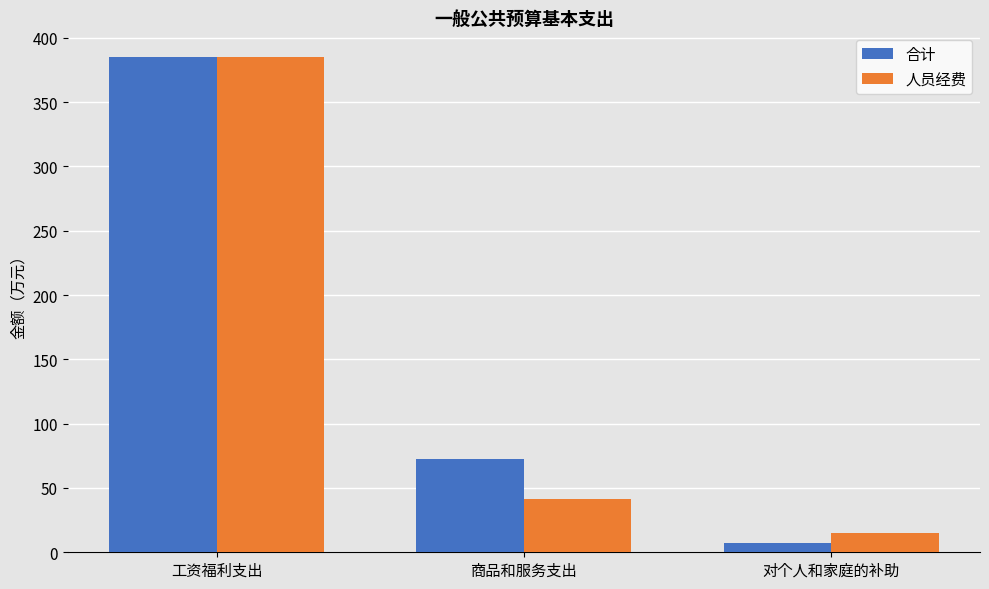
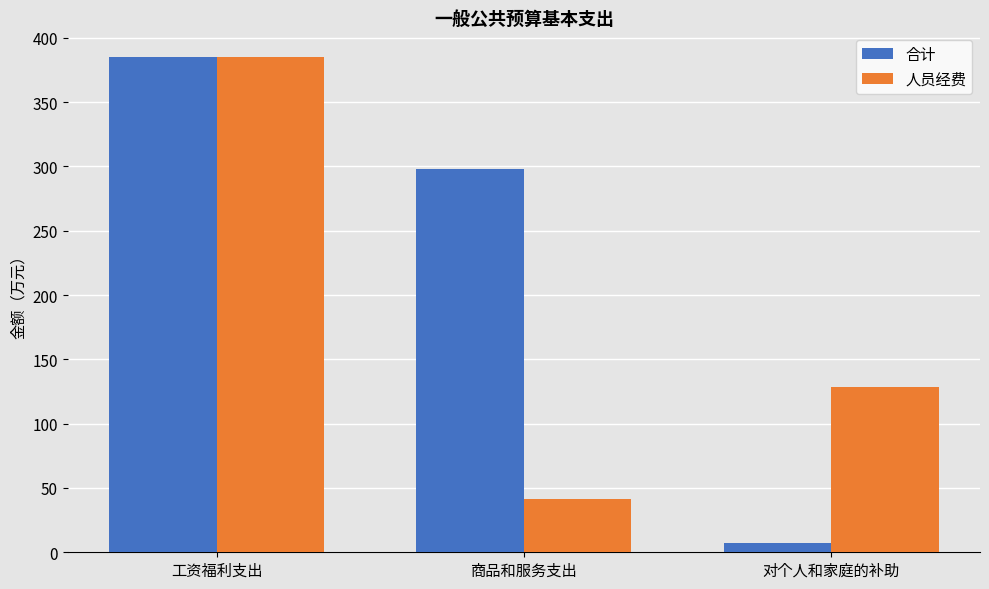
  {
    "合计": {
      "工资福利支出": 385,
-     "商品和服务支出": 72,
+     "商品和服务支出": 298,
      "对个人和家庭的补助": 7
    },
    "人员经费": {
      "工资福利支出": 385,
      "商品和服务支出": 42,
-     "对个人和家庭的补助": 15
+     "对个人和家庭的补助": 128
    }
  }
